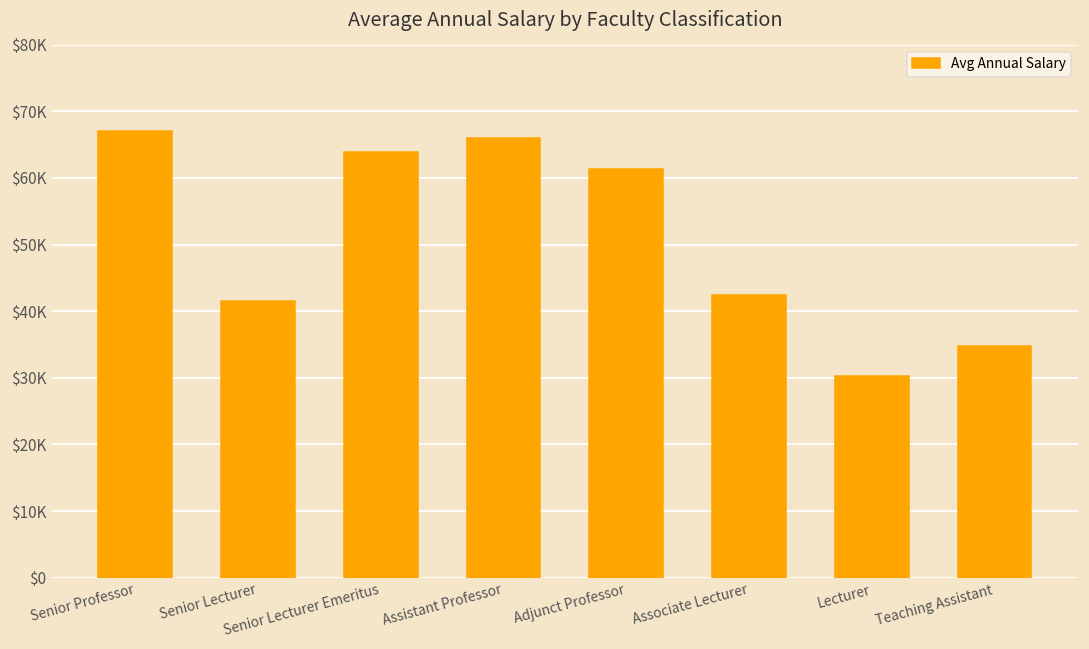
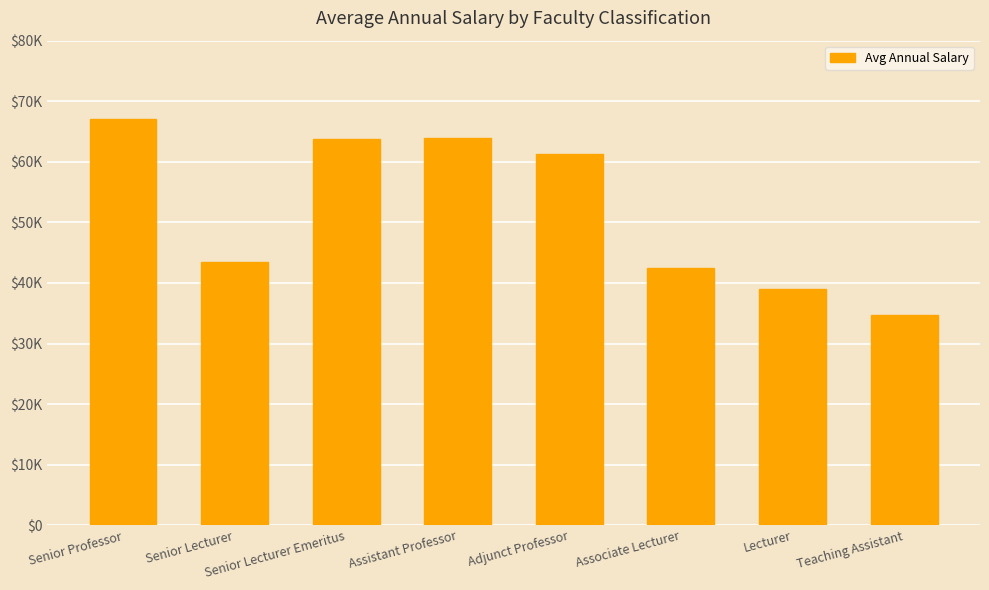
  {
    "Senior Professor": "$67000",
-   "Senior Lecturer": "$41000",
+   "Senior Lecturer": "$44000",
    "Senior Lecturer Emeritus": "$64000",
-   "Assistant Professor": "$66000",
+   "Assistant Professor": "$64000",
    "Adjunct Professor": "$61000",
    "Associate Lecturer": "$43000",
-   "Lecturer": "$30000",
+   "Lecturer": "$39000",
    "Teaching Assistant": "$35000"
  }
